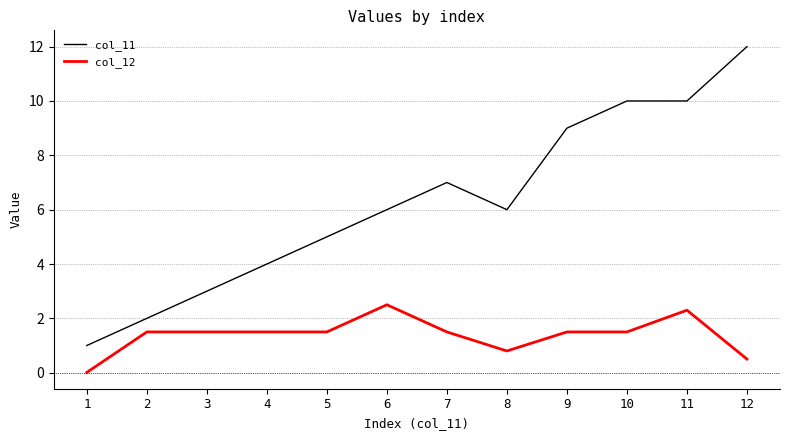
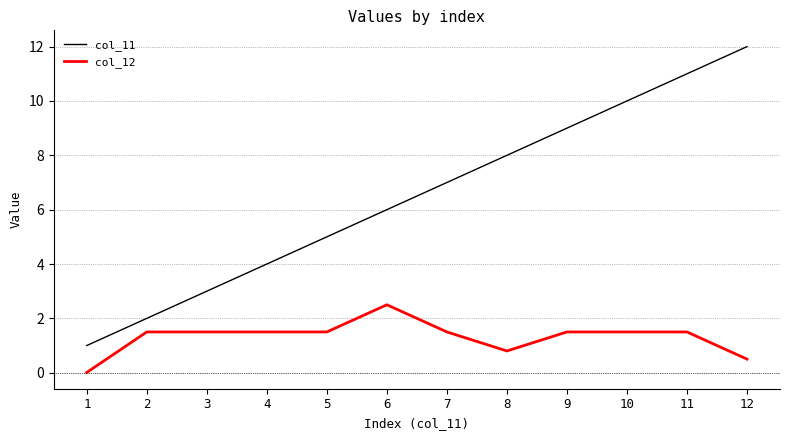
  {
    "col_11": {
      "1": 1,
      "2": 2,
      "3": 3,
      "4": 4,
      "5": 5,
      "6": 6,
      "7": 7,
-     "8": 6,
+     "8": 8,
      "9": 9,
      "10": 10,
-     "11": 10,
+     "11": 11,
      "12": 12
    },
    "col_12": {
      "1": 0.0,
      "2": 1.5,
      "3": 1.5,
      "4": 1.5,
      "5": 1.5,
      "6": 2.5,
      "7": 1.5,
      "8": 0.8,
      "9": 1.5,
      "10": 1.5,
-     "11": 2.3,
+     "11": 1.5,
      "12": 0.5
    }
  }
